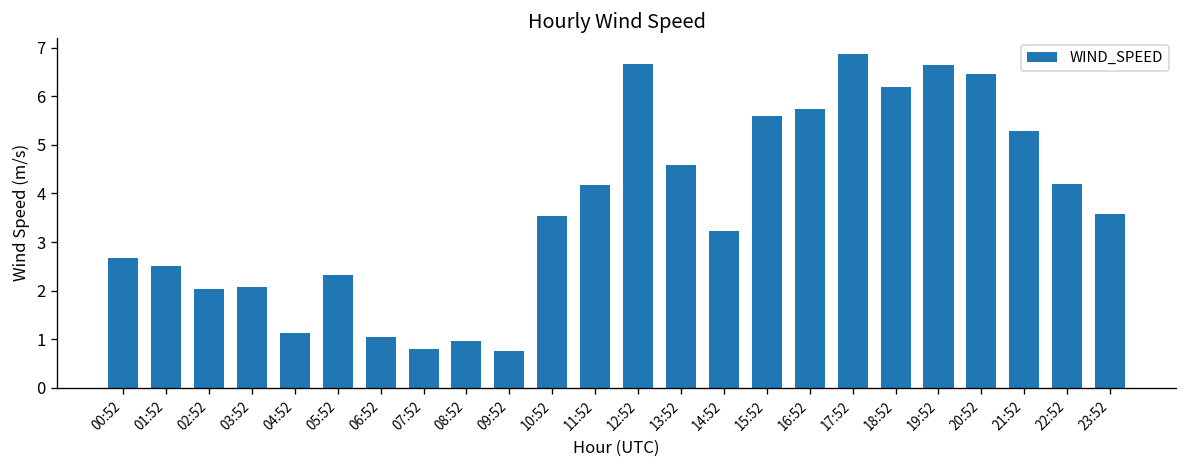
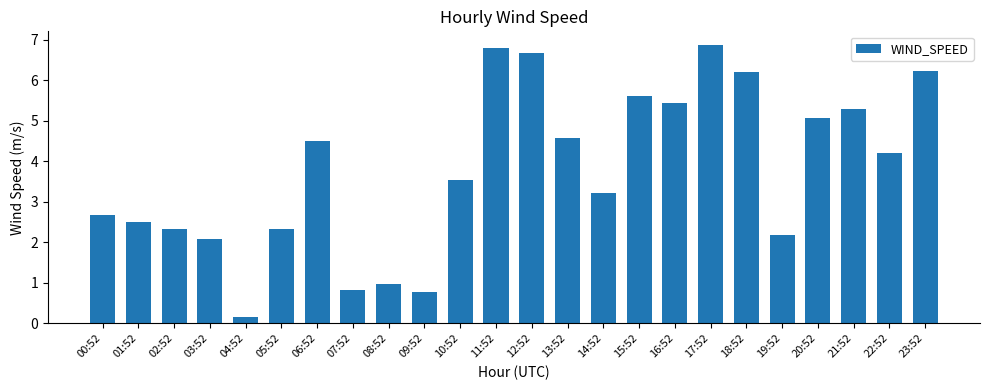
  {
    "00:52": 2.7,
    "01:52": 2.5,
-   "02:52": 2.0,
+   "02:52": 2.3,
    "03:52": 2.1,
-   "04:52": 1.1,
+   "04:52": 0.2,
    "05:52": 2.3,
-   "06:52": 1.1,
+   "06:52": 4.5,
    "07:52": 0.8,
    "08:52": 1.0,
    "09:52": 0.8,
    "10:52": 3.5,
-   "11:52": 4.2,
+   "11:52": 6.8,
    "12:52": 6.7,
    "13:52": 4.6,
    "14:52": 3.2,
    "15:52": 5.6,
-   "16:52": 5.7,
+   "16:52": 5.4,
    "17:52": 6.9,
    "18:52": 6.2,
-   "19:52": 6.6,
-   "20:52": 6.4,
+   "19:52": 2.2,
+   "20:52": 5.1,
    "21:52": 5.3,
    "22:52": 4.2,
-   "23:52": 3.6
+   "23:52": 6.2
  }
